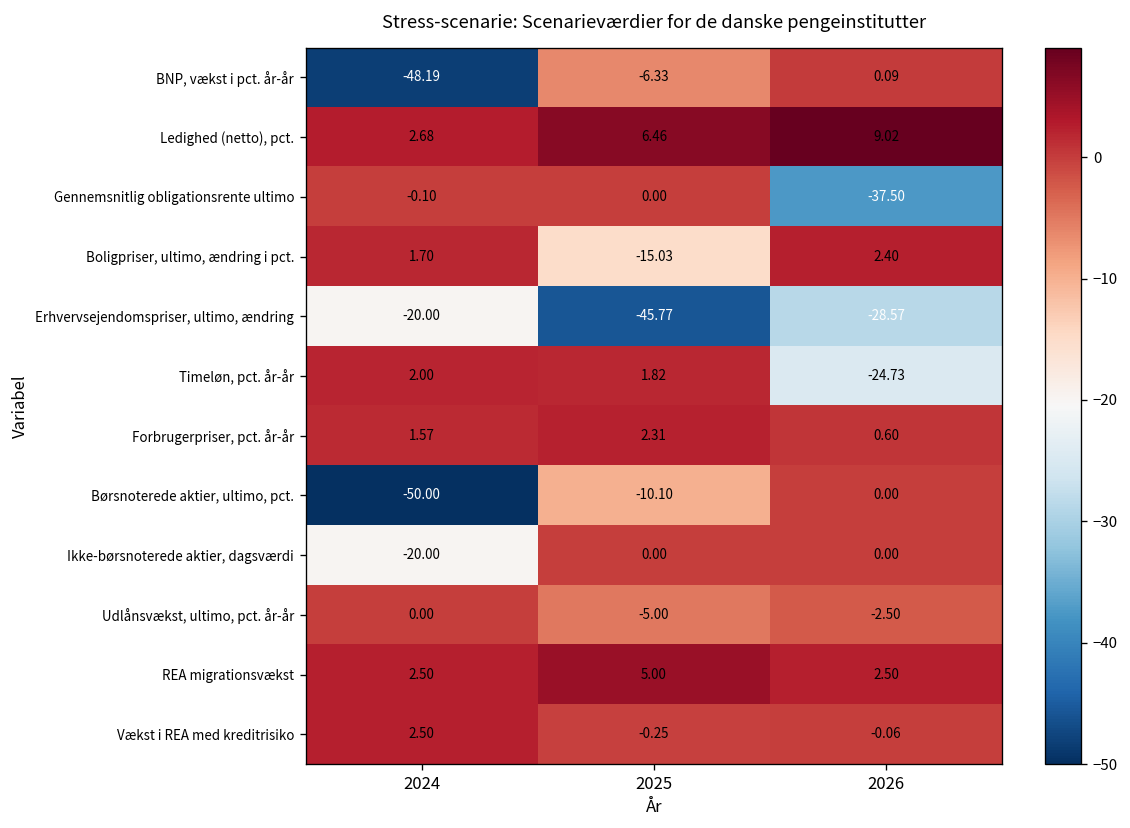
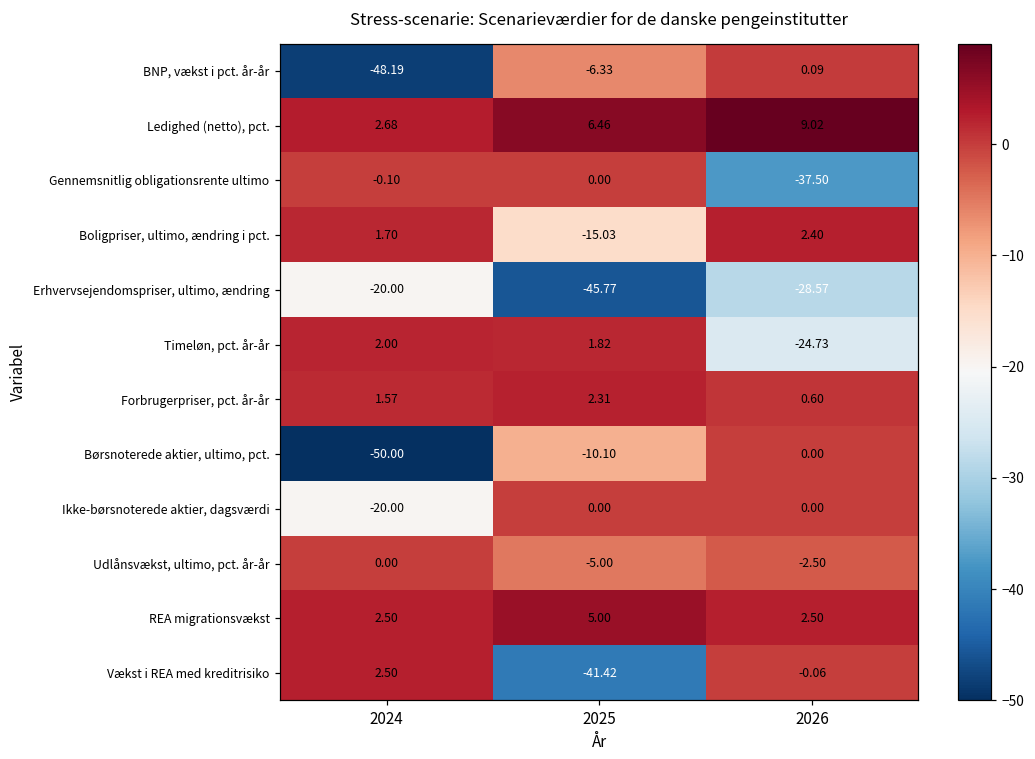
  {
    "BNP, vækst i pct. år-år": {
      "2024": -48.19,
      "2025": -6.33,
      "2026": 0.09
    },
    "Ledighed (netto), pct.": {
      "2024": 2.68,
      "2025": 6.46,
      "2026": 9.02
    },
    "Gennemsnitlig obligationsrente ultimo": {
      "2024": -0.10,
      "2025": 0.00,
      "2026": -37.50
    },
    "Boligpriser, ultimo, ændring i pct.": {
      "2024": 1.70,
      "2025": -15.03,
      "2026": 2.40
    },
    "Erhvervsejendomspriser, ultimo, ændring": {
      "2024": -20.00,
      "2025": -45.77,
      "2026": -28.57
    },
    "Timeløn, pct. år-år": {
      "2024": 2.00,
      "2025": 1.82,
      "2026": -24.73
    },
    "Forbrugerpriser, pct. år-år": {
      "2024": 1.57,
      "2025": 2.31,
      "2026": 0.60
    },
    "Børsnoterede aktier, ultimo, pct.": {
      "2024": -50.00,
      "2025": -10.10,
      "2026": 0.00
    },
    "Ikke-børsnoterede aktier, dagsværdi": {
      "2024": -20.00,
      "2025": 0.00,
      "2026": 0.00
    },
    "Udlånsvækst, ultimo, pct. år-år": {
      "2024": 0.00,
      "2025": -5.00,
      "2026": -2.50
    },
    "REA migrationsvækst": {
      "2024": 2.50,
      "2025": 5.00,
      "2026": 2.50
    },
    "Vækst i REA med kreditrisiko": {
      "2024": 2.50,
-     "2025": -0.25,
+     "2025": -41.42,
      "2026": -0.06
    }
  }
